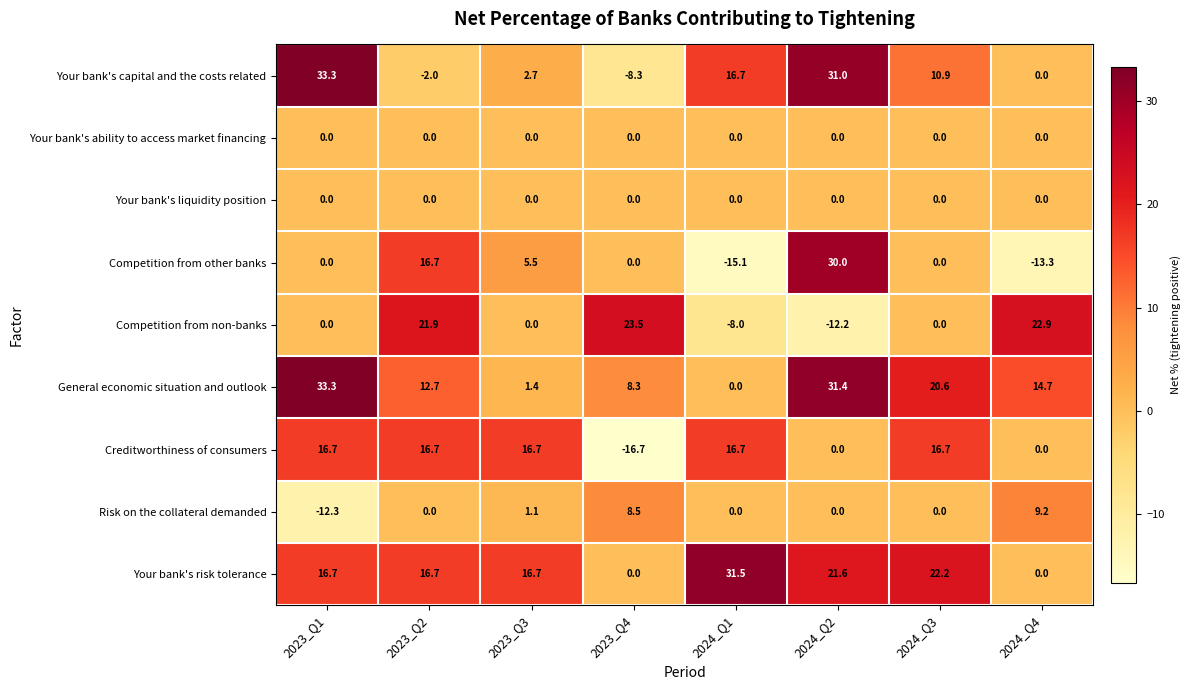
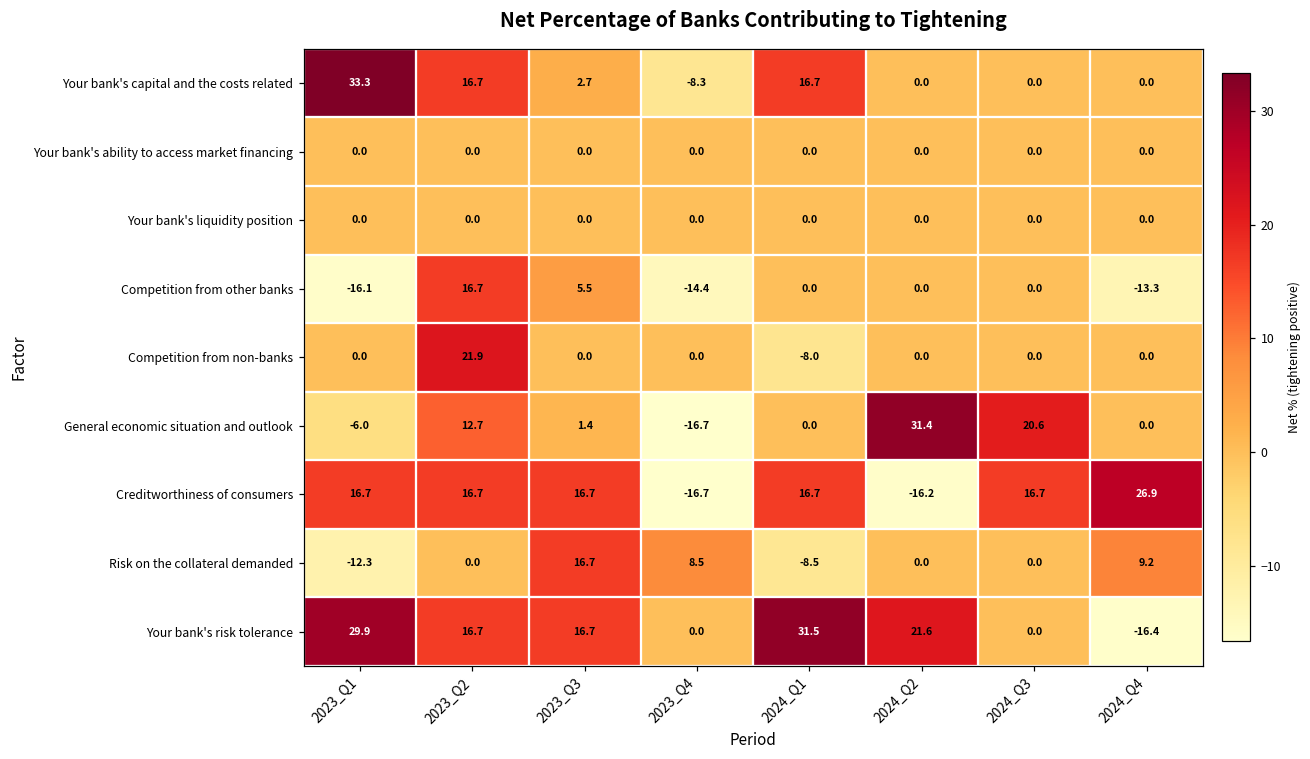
  {
    "Your bank's capital and the costs related": {
      "2023_Q1": 33.3,
-     "2023_Q2": -2.0,
+     "2023_Q2": 16.7,
      "2023_Q3": 2.7,
      "2023_Q4": -8.3,
      "2024_Q1": 16.7,
-     "2024_Q2": 31.0,
-     "2024_Q3": 10.9,
+     "2024_Q2": 0.0,
+     "2024_Q3": 0.0,
      "2024_Q4": 0.0
    },
    "Your bank's ability to access market financing": {
      "2023_Q1": 0.0,
      "2023_Q2": 0.0,
      "2023_Q3": 0.0,
      "2023_Q4": 0.0,
      "2024_Q1": 0.0,
      "2024_Q2": 0.0,
      "2024_Q3": 0.0,
      "2024_Q4": 0.0
    },
    "Your bank's liquidity position": {
      "2023_Q1": 0.0,
      "2023_Q2": 0.0,
      "2023_Q3": 0.0,
      "2023_Q4": 0.0,
      "2024_Q1": 0.0,
      "2024_Q2": 0.0,
      "2024_Q3": 0.0,
      "2024_Q4": 0.0
    },
    "Competition from other banks": {
-     "2023_Q1": 0.0,
+     "2023_Q1": -16.1,
      "2023_Q2": 16.7,
      "2023_Q3": 5.5,
-     "2023_Q4": 0.0,
-     "2024_Q1": -15.1,
-     "2024_Q2": 30.0,
+     "2023_Q4": -14.4,
+     "2024_Q1": 0.0,
+     "2024_Q2": 0.0,
      "2024_Q3": 0.0,
      "2024_Q4": -13.3
    },
    "Competition from non-banks": {
      "2023_Q1": 0.0,
      "2023_Q2": 21.9,
      "2023_Q3": 0.0,
-     "2023_Q4": 23.5,
+     "2023_Q4": 0.0,
      "2024_Q1": -8.0,
-     "2024_Q2": -12.2,
+     "2024_Q2": 0.0,
      "2024_Q3": 0.0,
-     "2024_Q4": 22.9
+     "2024_Q4": 0.0
    },
    "General economic situation and outlook": {
-     "2023_Q1": 33.3,
+     "2023_Q1": -6.0,
      "2023_Q2": 12.7,
      "2023_Q3": 1.4,
-     "2023_Q4": 8.3,
+     "2023_Q4": -16.7,
      "2024_Q1": 0.0,
      "2024_Q2": 31.4,
      "2024_Q3": 20.6,
-     "2024_Q4": 14.7
+     "2024_Q4": 0.0
    },
    "Creditworthiness of consumers": {
      "2023_Q1": 16.7,
      "2023_Q2": 16.7,
      "2023_Q3": 16.7,
      "2023_Q4": -16.7,
      "2024_Q1": 16.7,
-     "2024_Q2": 0.0,
+     "2024_Q2": -16.2,
      "2024_Q3": 16.7,
-     "2024_Q4": 0.0
+     "2024_Q4": 26.9
    },
    "Risk on the collateral demanded": {
      "2023_Q1": -12.3,
      "2023_Q2": 0.0,
-     "2023_Q3": 1.1,
+     "2023_Q3": 16.7,
      "2023_Q4": 8.5,
-     "2024_Q1": 0.0,
+     "2024_Q1": -8.5,
      "2024_Q2": 0.0,
      "2024_Q3": 0.0,
      "2024_Q4": 9.2
    },
    "Your bank's risk tolerance": {
-     "2023_Q1": 16.7,
+     "2023_Q1": 29.9,
      "2023_Q2": 16.7,
      "2023_Q3": 16.7,
      "2023_Q4": 0.0,
      "2024_Q1": 31.5,
      "2024_Q2": 21.6,
-     "2024_Q3": 22.2,
-     "2024_Q4": 0.0
+     "2024_Q3": 0.0,
+     "2024_Q4": -16.4
    }
  }
